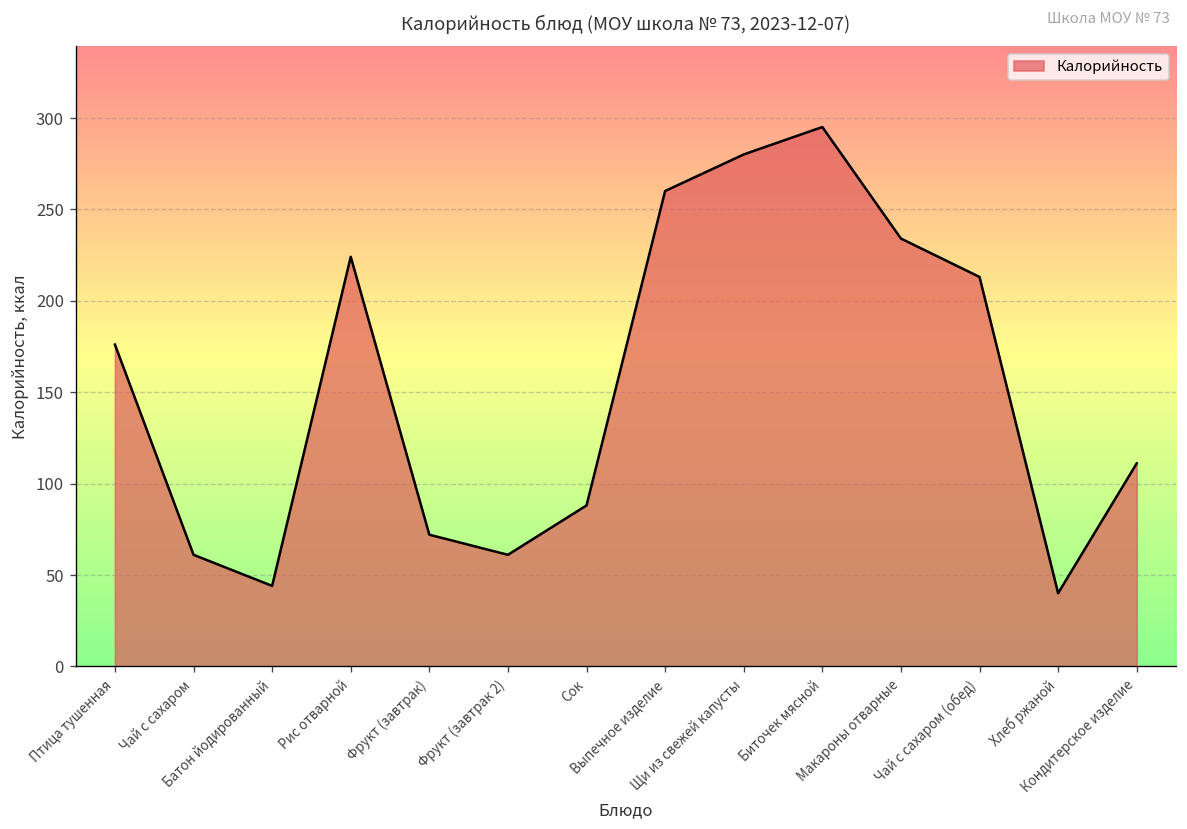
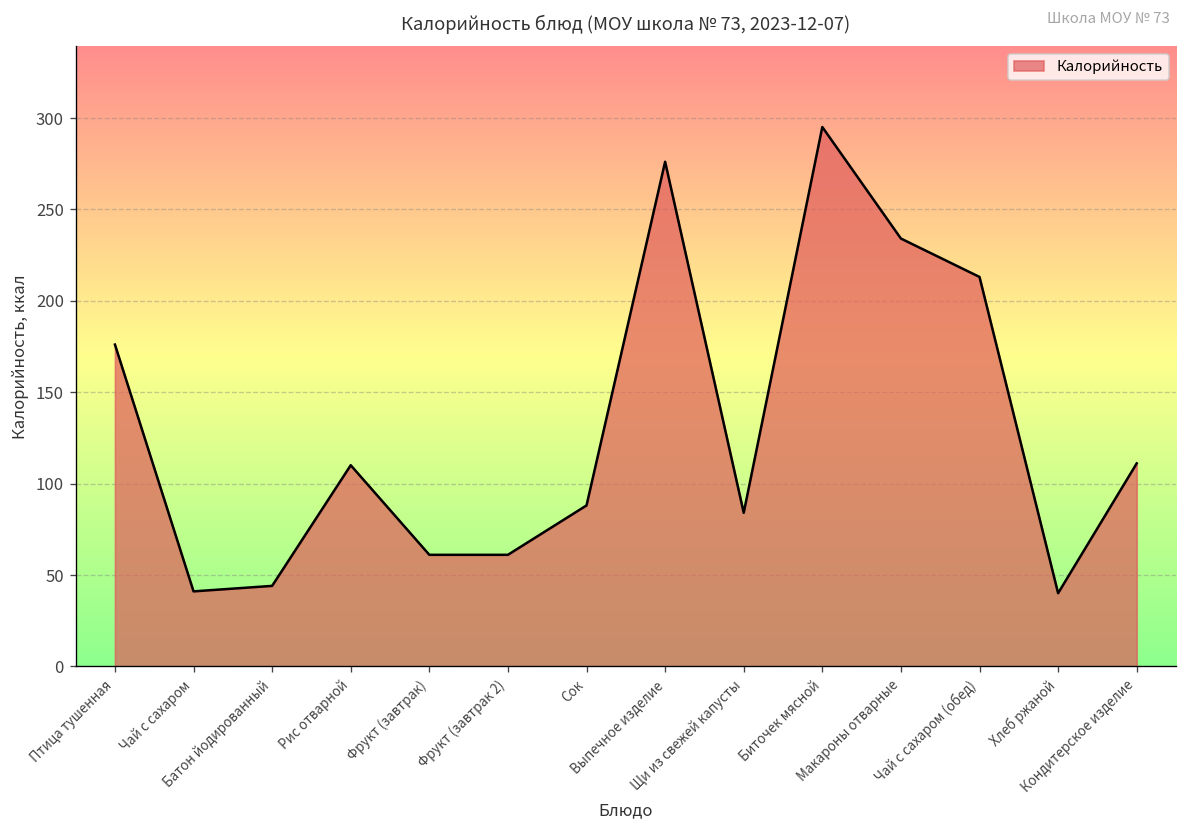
  {
    "Птица тушенная": 176,
-   "Чай с сахаром": 61,
+   "Чай с сахаром": 41,
    "Батон йодированный": 44,
-   "Рис отварной": 224,
-   "Фрукт (завтрак)": 72,
+   "Рис отварной": 110,
+   "Фрукт (завтрак)": 61,
    "Фрукт (завтрак 2)": 61,
    "Сок": 88,
-   "Выпечное изделие": 260,
-   "Щи из свежей капусты": 280,
+   "Выпечное изделие": 276,
+   "Щи из свежей капусты": 84,
    "Биточек мясной": 295,
    "Макароны отварные": 234,
    "Чай с сахаром (обед)": 213,
    "Хлеб ржаной": 40,
    "Кондитерское изделие": 111
  }
